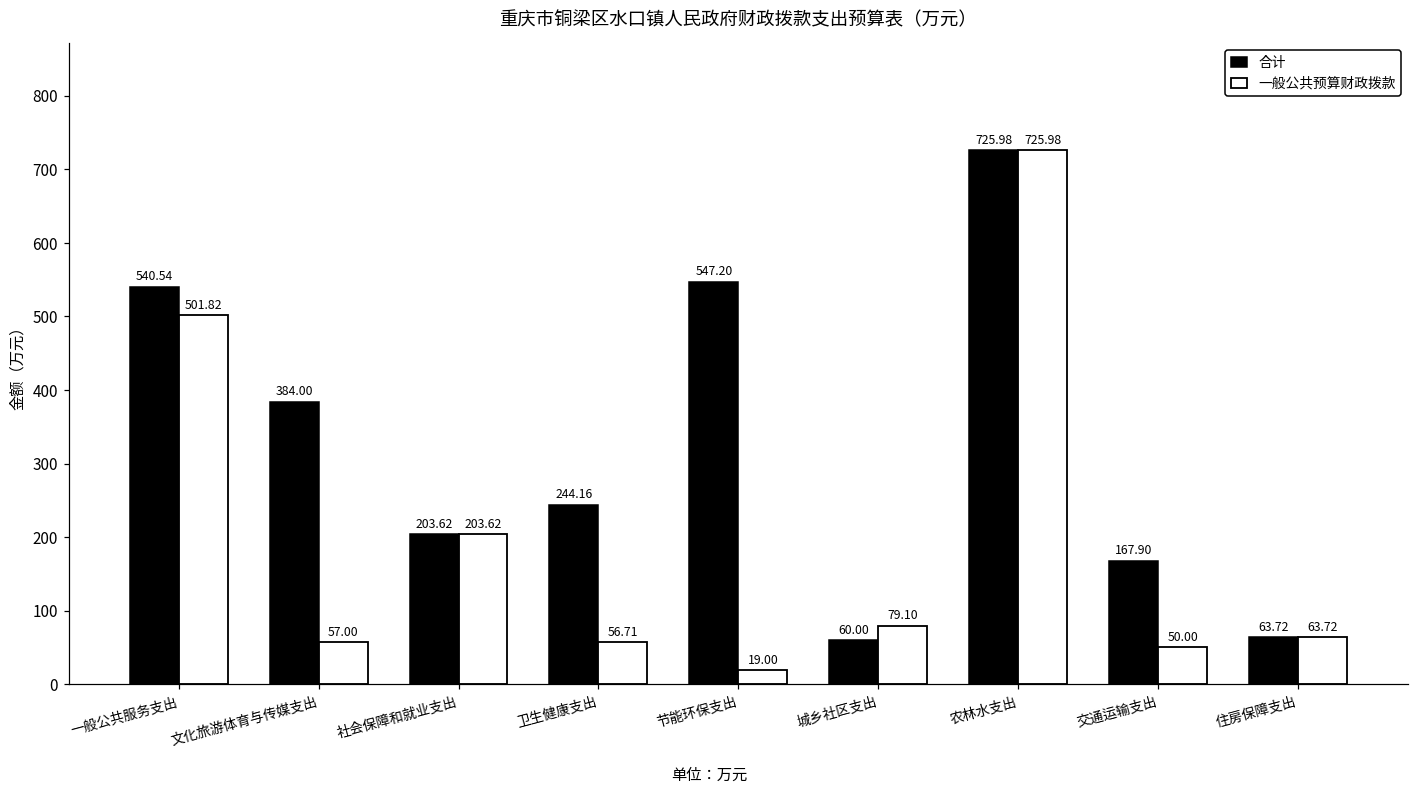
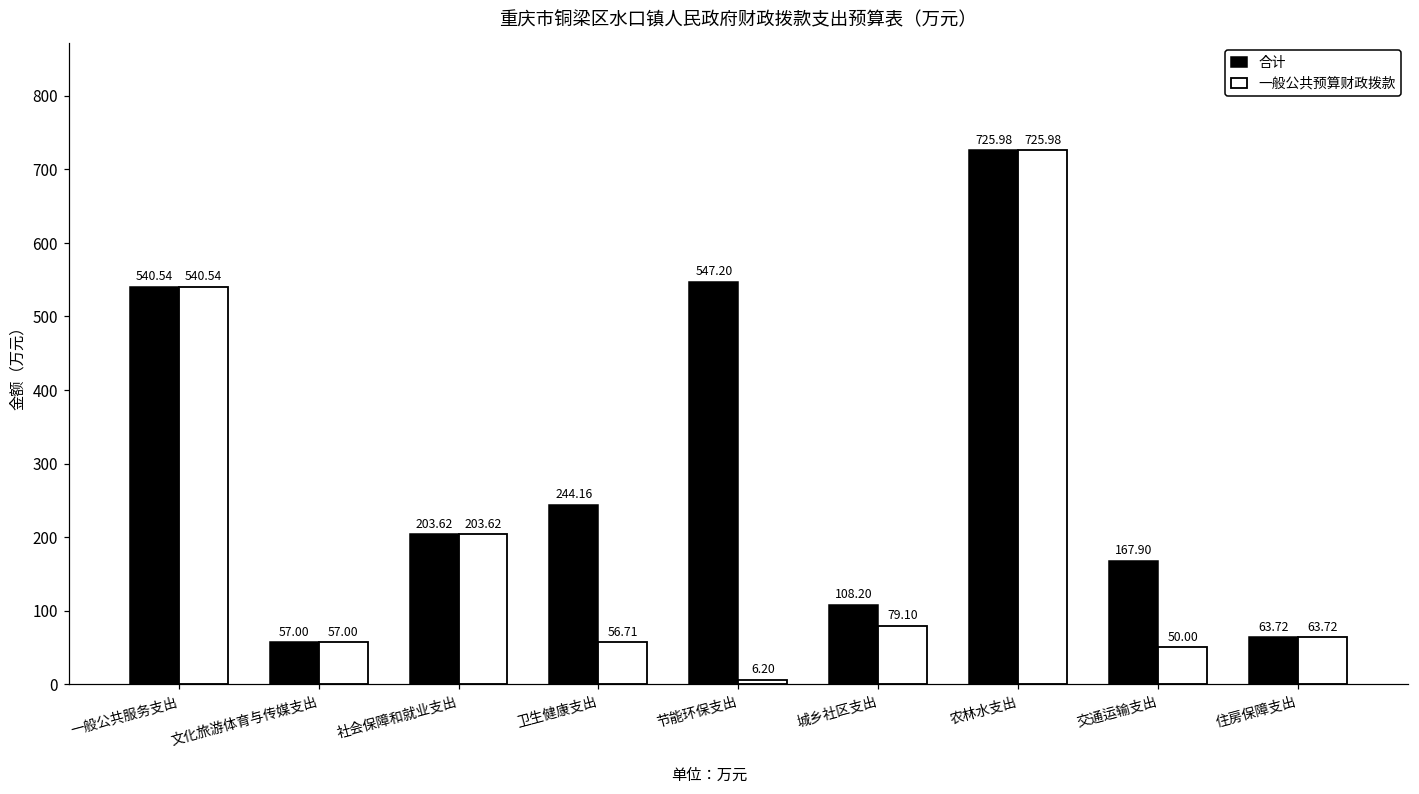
  {
    "合计": {
      "一般公共服务支出": 540.54,
-     "文化旅游体育与传媒支出": 384.00,
+     "文化旅游体育与传媒支出": 57.00,
      "社会保障和就业支出": 203.62,
      "卫生健康支出": 244.16,
      "节能环保支出": 547.20,
-     "城乡社区支出": 60.00,
+     "城乡社区支出": 108.20,
      "农林水支出": 725.98,
      "交通运输支出": 167.90,
      "住房保障支出": 63.72
    },
    "一般公共预算财政拨款": {
-     "一般公共服务支出": 501.82,
+     "一般公共服务支出": 540.54,
      "文化旅游体育与传媒支出": 57.00,
      "社会保障和就业支出": 203.62,
      "卫生健康支出": 56.71,
-     "节能环保支出": 19.00,
+     "节能环保支出": 6.20,
      "城乡社区支出": 79.10,
      "农林水支出": 725.98,
      "交通运输支出": 50.00,
      "住房保障支出": 63.72
    }
  }
